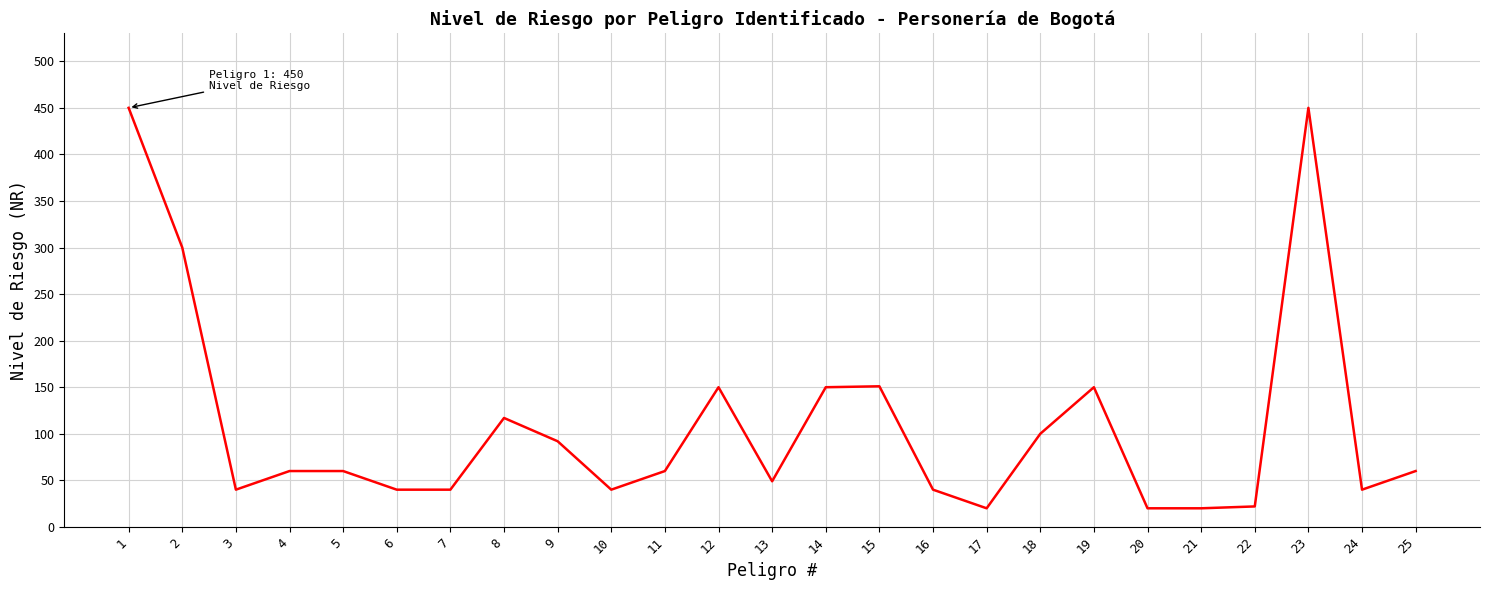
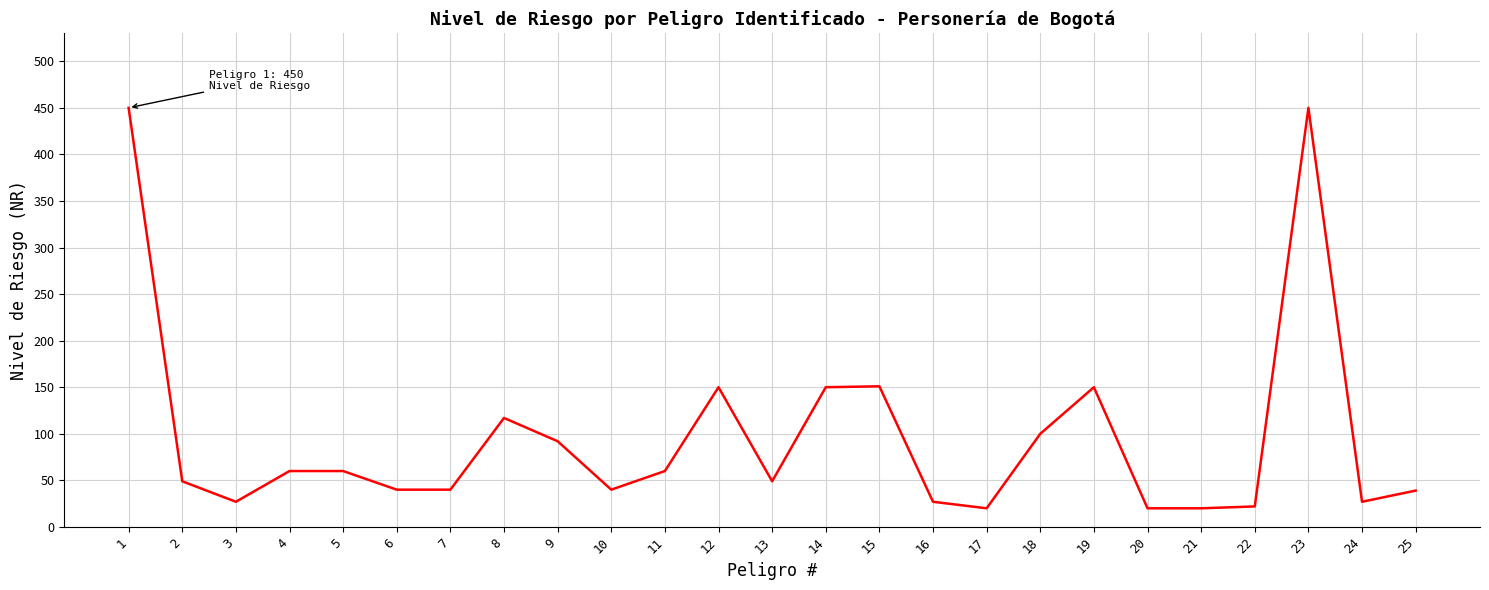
  {
-   "2": 300,
-   "3": 40,
+   "2": 50,
+   "3": 30,
    "4": 60,
    "5": 60,
    "6": 40,
    "7": 40,
    "8": 120,
    "9": 90,
    "10": 40,
    "11": 60,
    "12": 150,
    "13": 50,
    "14": 150,
    "15": 150,
-   "16": 40,
+   "16": 30,
    "17": 20,
    "18": 100,
    "19": 150,
    "20": 20,
    "21": 20,
    "22": 20,
    "23": 450,
-   "24": 40,
-   "25": 60
+   "24": 30,
+   "25": 40
  }
